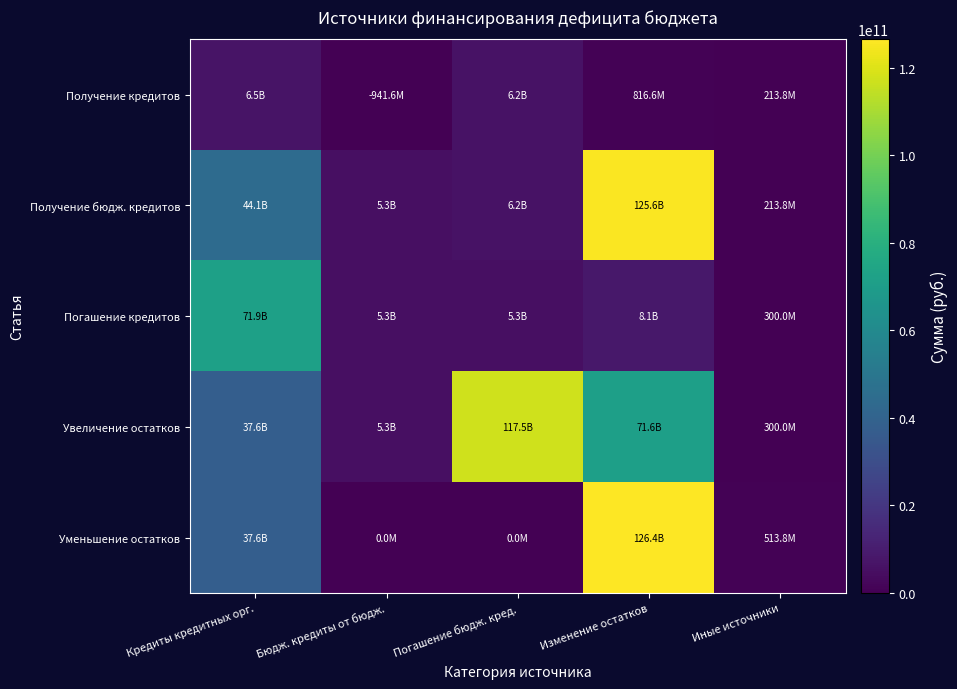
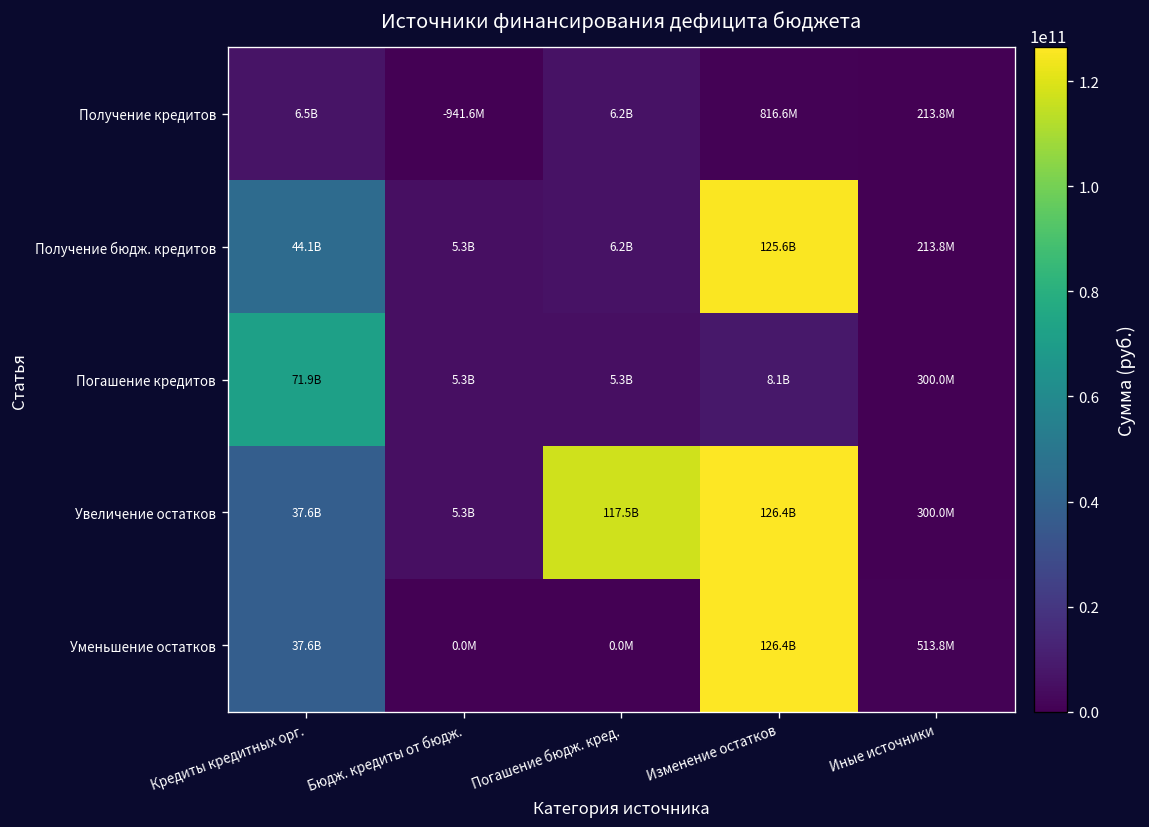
  {
    "Получение кредитов": {
      "Кредиты кредитных орг.": "6.5B",
      "Бюдж. кредиты от бюдж.": "-941.6M",
      "Погашение бюдж. кред.": "6.2B",
      "Изменение остатков": "816.6M",
      "Иные источники": "213.8M"
    },
    "Получение бюдж. кредитов": {
      "Кредиты кредитных орг.": "44.1B",
      "Бюдж. кредиты от бюдж.": "5.3B",
      "Погашение бюдж. кред.": "6.2B",
      "Изменение остатков": "125.6B",
      "Иные источники": "213.8M"
    },
    "Погашение кредитов": {
      "Кредиты кредитных орг.": "71.9B",
      "Бюдж. кредиты от бюдж.": "5.3B",
      "Погашение бюдж. кред.": "5.3B",
      "Изменение остатков": "8.1B",
      "Иные источники": "300.0M"
    },
    "Увеличение остатков": {
      "Кредиты кредитных орг.": "37.6B",
      "Бюдж. кредиты от бюдж.": "5.3B",
      "Погашение бюдж. кред.": "117.5B",
-     "Изменение остатков": "71.6B",
+     "Изменение остатков": "126.4B",
      "Иные источники": "300.0M"
    },
    "Уменьшение остатков": {
      "Кредиты кредитных орг.": "37.6B",
      "Бюдж. кредиты от бюдж.": "0.0M",
      "Погашение бюдж. кред.": "0.0M",
      "Изменение остатков": "126.4B",
      "Иные источники": "513.8M"
    }
  }
